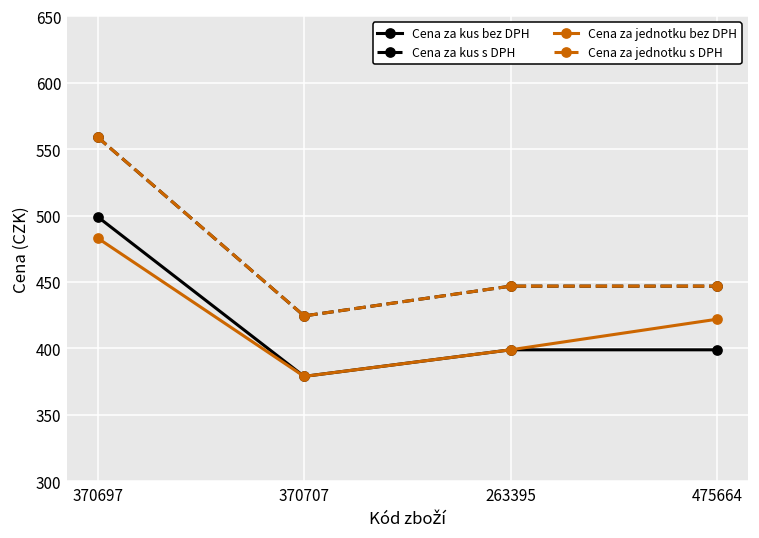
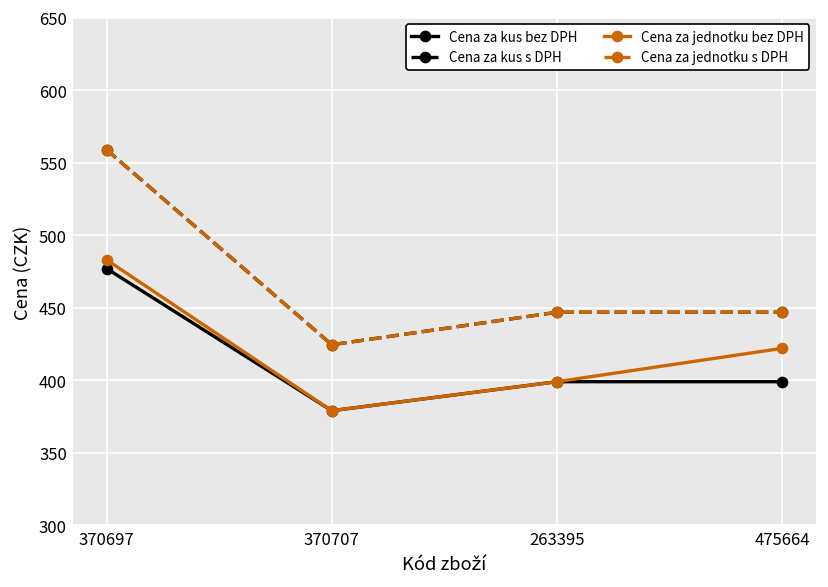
  {
    "Cena za kus bez DPH": {
-     "370697": 499,
+     "370697": 477,
      "475664": 399
    }
  }
